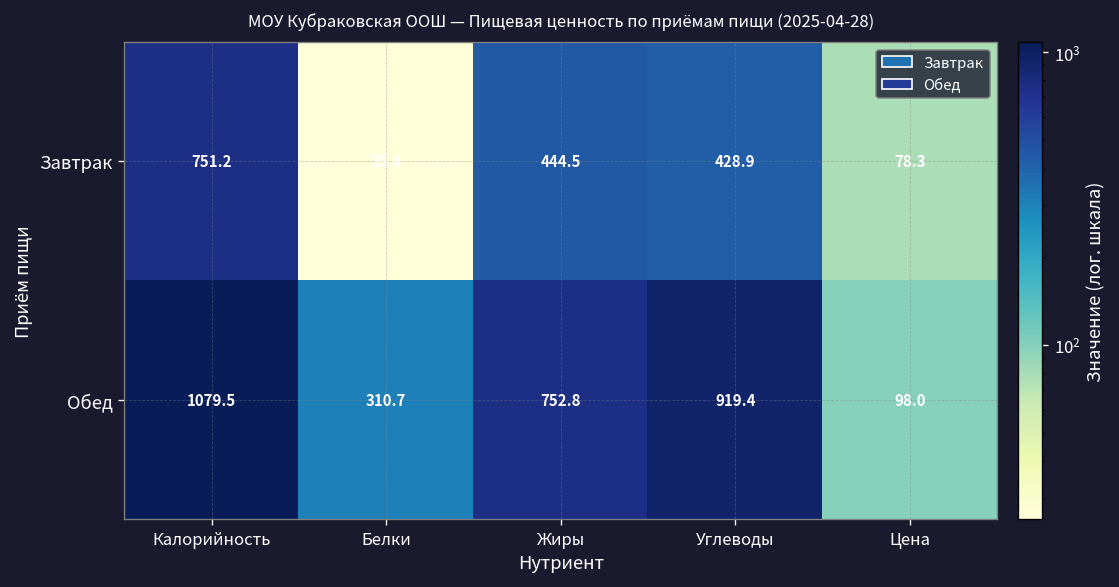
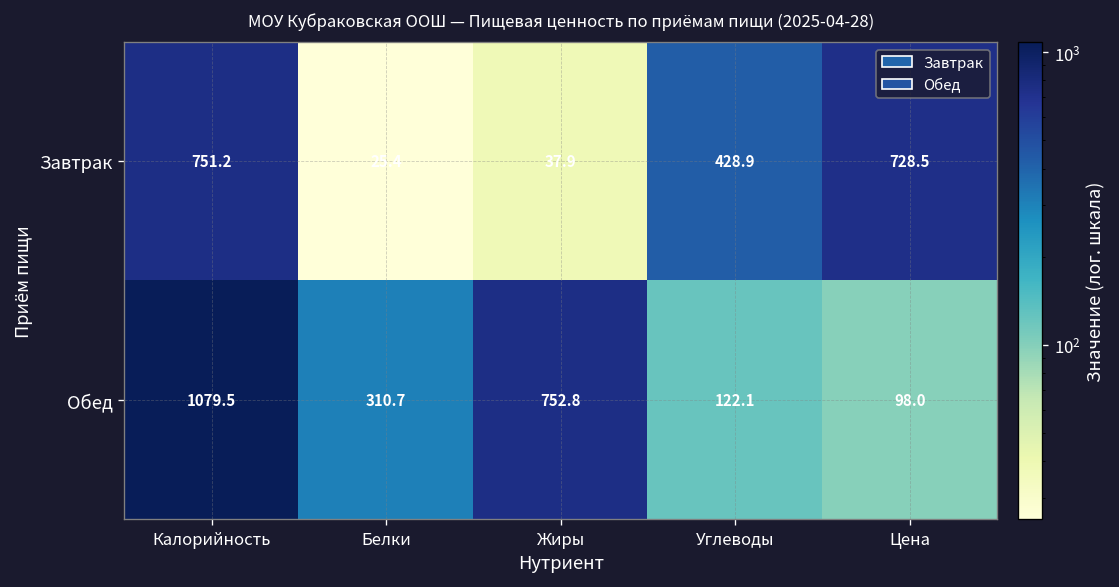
  {
    "Завтрак": {
      "Калорийность": 751.2,
-     "Жиры": 444.5,
+     "Жиры": 37.9,
      "Углеводы": 428.9,
-     "Цена": 78.3
+     "Цена": 728.5
    },
    "Обед": {
      "Калорийность": 1079.5,
      "Белки": 310.7,
      "Жиры": 752.8,
-     "Углеводы": 919.4,
+     "Углеводы": 122.1,
      "Цена": 98.0
    }
  }
